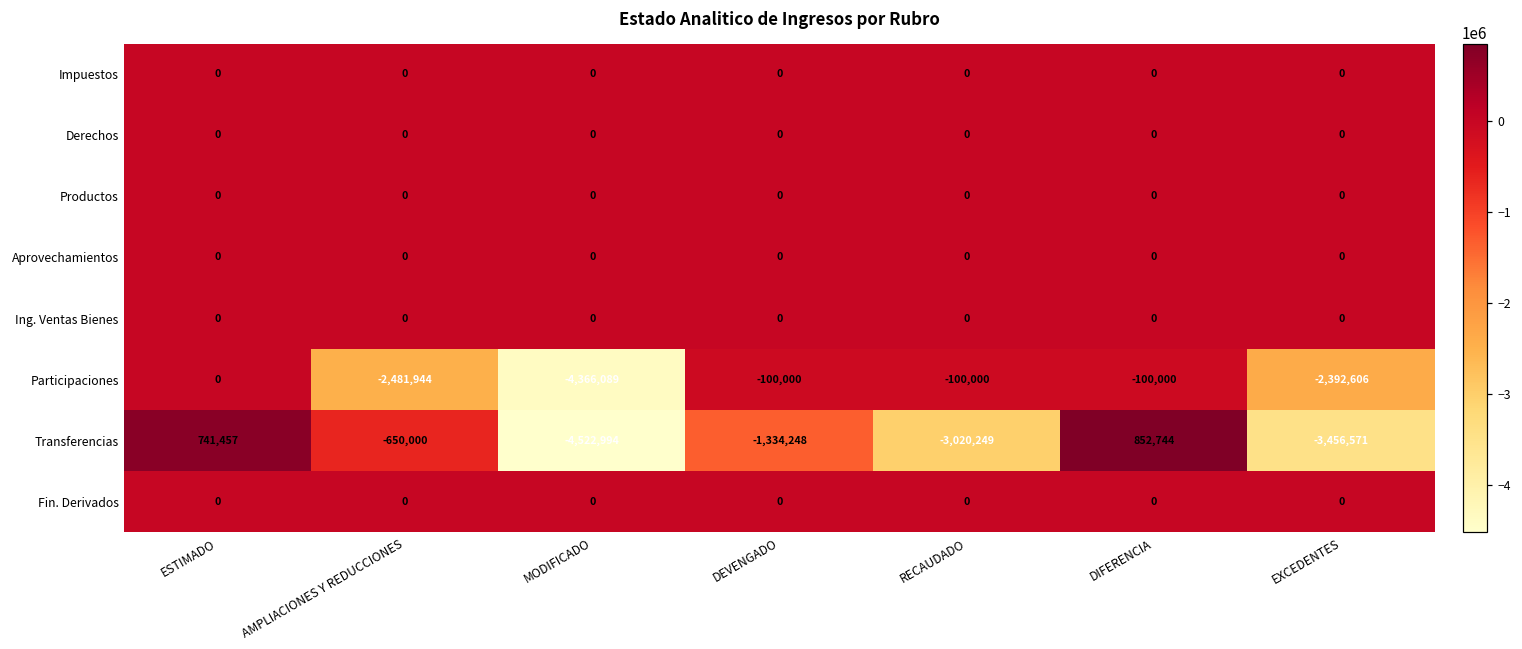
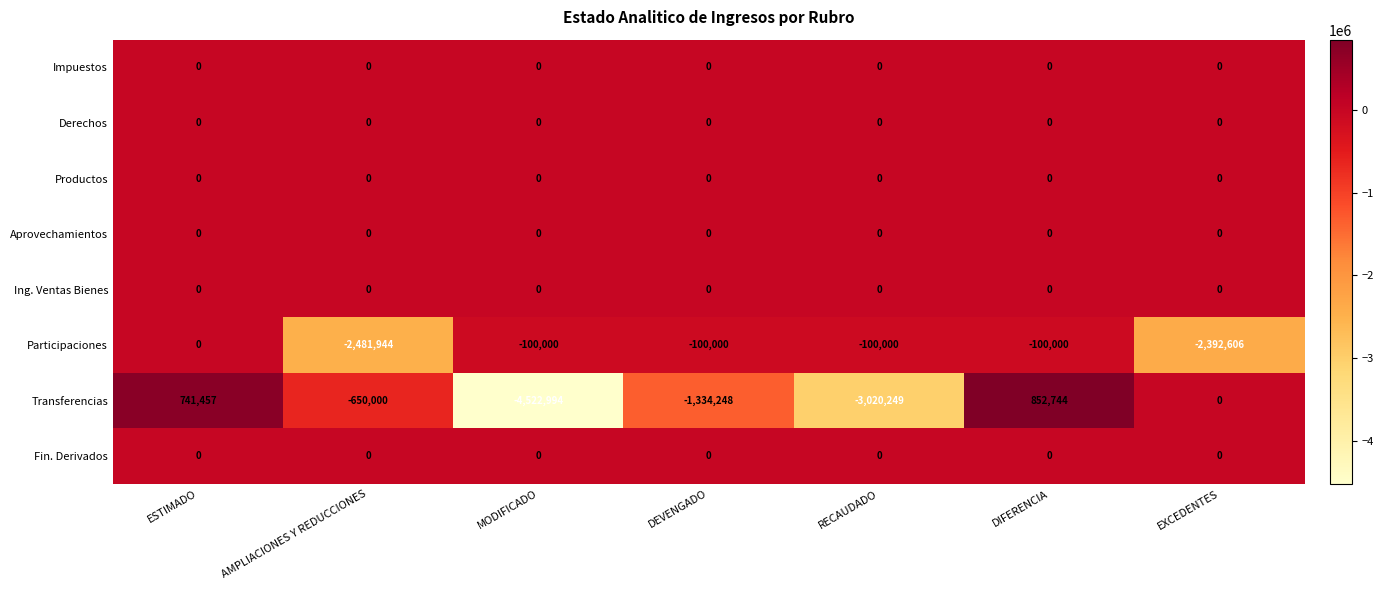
  {
    "Impuestos": {
      "ESTIMADO": "0",
      "AMPLIACIONES Y REDUCCIONES": "0",
      "MODIFICADO": "0",
      "DEVENGADO": "0",
      "RECAUDADO": "0",
      "DIFERENCIA": "0",
      "EXCEDENTES": "0"
    },
    "Derechos": {
      "ESTIMADO": "0",
      "AMPLIACIONES Y REDUCCIONES": "0",
      "MODIFICADO": "0",
      "DEVENGADO": "0",
      "RECAUDADO": "0",
      "DIFERENCIA": "0",
      "EXCEDENTES": "0"
    },
    "Productos": {
      "ESTIMADO": "0",
      "AMPLIACIONES Y REDUCCIONES": "0",
      "MODIFICADO": "0",
      "DEVENGADO": "0",
      "RECAUDADO": "0",
      "DIFERENCIA": "0",
      "EXCEDENTES": "0"
    },
    "Aprovechamientos": {
      "ESTIMADO": "0",
      "AMPLIACIONES Y REDUCCIONES": "0",
      "MODIFICADO": "0",
      "DEVENGADO": "0",
      "RECAUDADO": "0",
      "DIFERENCIA": "0",
      "EXCEDENTES": "0"
    },
    "Ing. Ventas Bienes": {
      "ESTIMADO": "0",
      "AMPLIACIONES Y REDUCCIONES": "0",
      "MODIFICADO": "0",
      "DEVENGADO": "0",
      "RECAUDADO": "0",
      "DIFERENCIA": "0",
      "EXCEDENTES": "0"
    },
    "Participaciones": {
      "ESTIMADO": "0",
      "AMPLIACIONES Y REDUCCIONES": "-2,481,944",
-     "MODIFICADO": "-4,366,089",
+     "MODIFICADO": "-100,000",
      "DEVENGADO": "-100,000",
      "RECAUDADO": "-100,000",
      "DIFERENCIA": "-100,000",
      "EXCEDENTES": "-2,392,606"
    },
    "Transferencias": {
      "ESTIMADO": "741,457",
      "AMPLIACIONES Y REDUCCIONES": "-650,000",
      "MODIFICADO": "-4,522,994",
      "DEVENGADO": "-1,334,248",
      "RECAUDADO": "-3,020,249",
      "DIFERENCIA": "852,744",
-     "EXCEDENTES": "-3,456,571"
+     "EXCEDENTES": "0"
    },
    "Fin. Derivados": {
      "ESTIMADO": "0",
      "AMPLIACIONES Y REDUCCIONES": "0",
      "MODIFICADO": "0",
      "DEVENGADO": "0",
      "RECAUDADO": "0",
      "DIFERENCIA": "0",
      "EXCEDENTES": "0"
    }
  }
